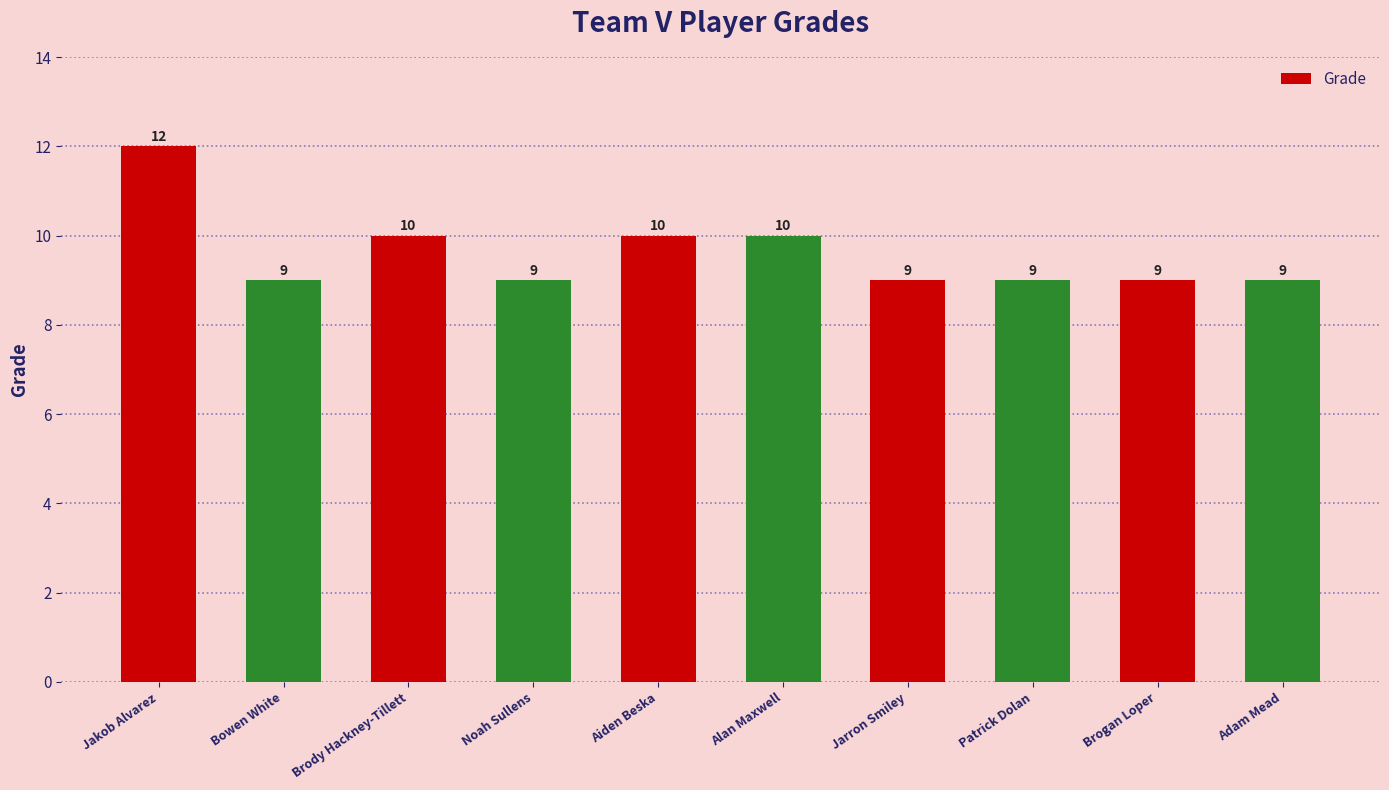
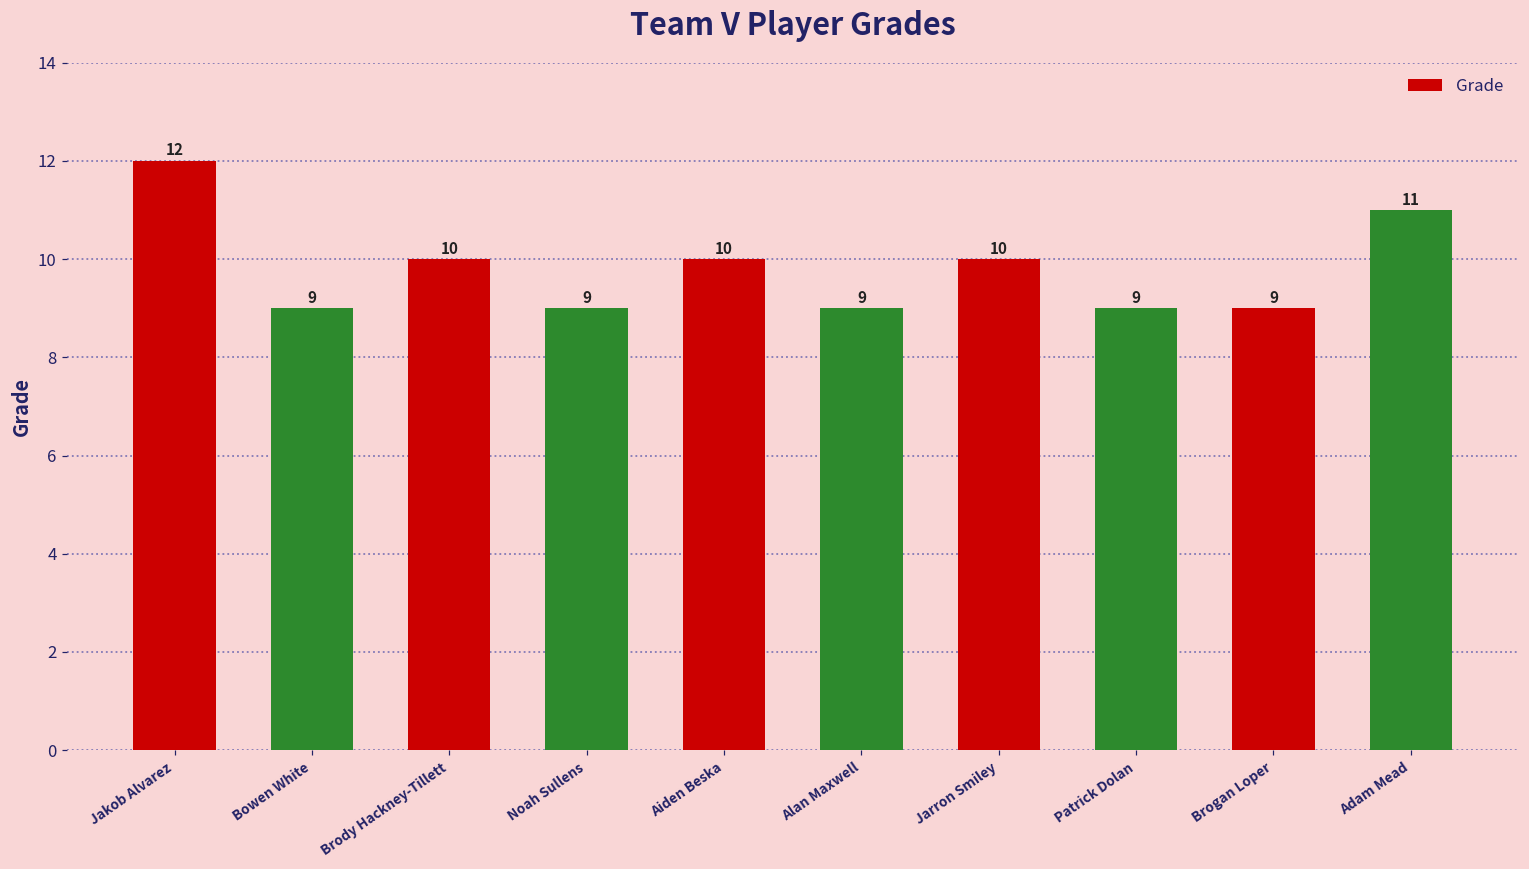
  {
    "Jakob Alvarez": 12,
    "Bowen White": 9,
    "Brody Hackney-Tillett": 10,
    "Noah Sullens": 9,
    "Aiden Beska": 10,
-   "Alan Maxwell": 10,
-   "Jarron Smiley": 9,
+   "Alan Maxwell": 9,
+   "Jarron Smiley": 10,
    "Patrick Dolan": 9,
    "Brogan Loper": 9,
-   "Adam Mead": 9
+   "Adam Mead": 11
  }
